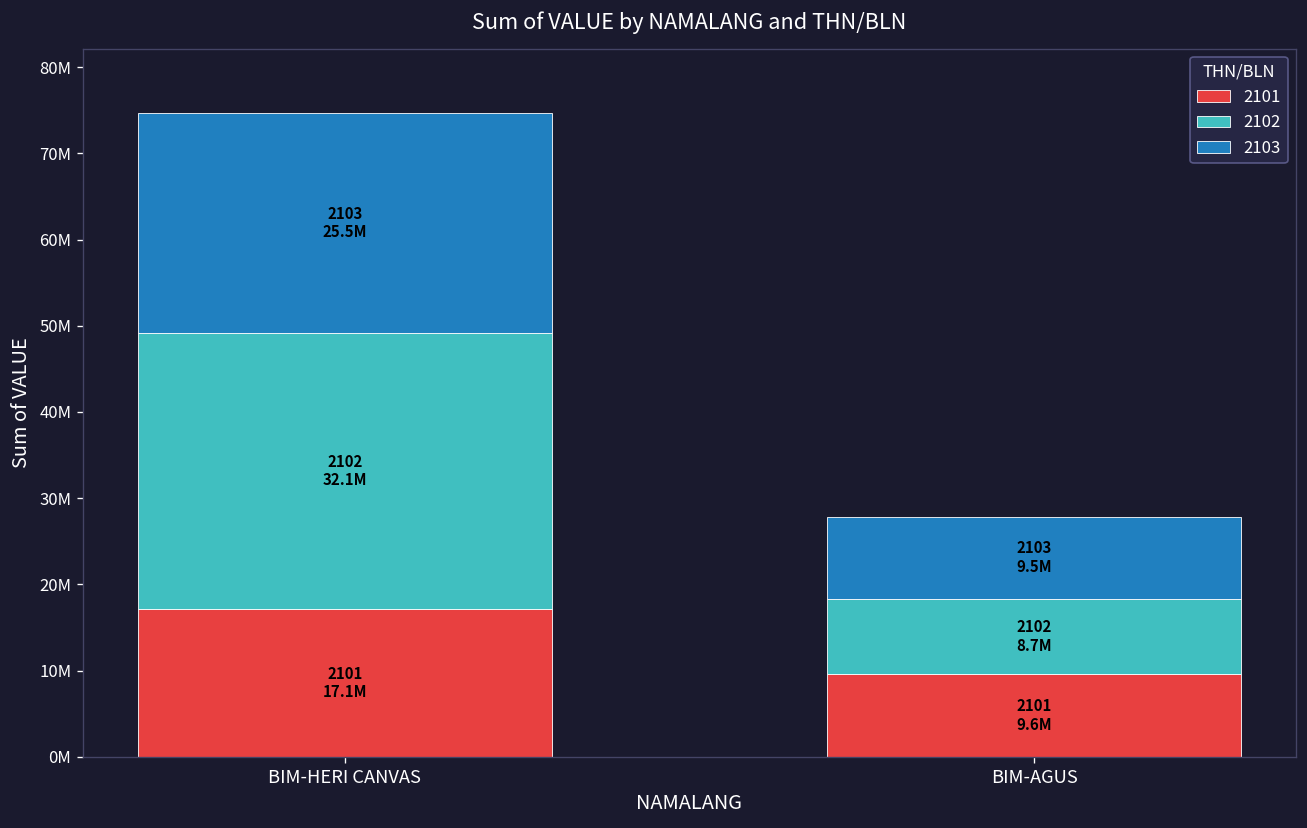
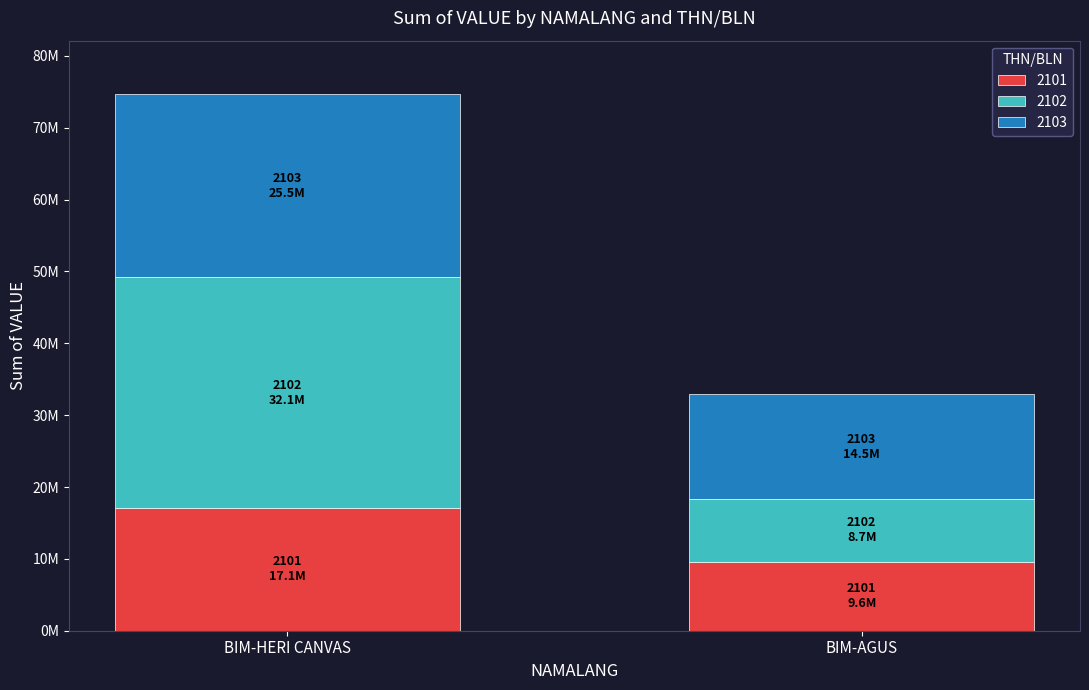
  {
    "2101": {
      "BIM-HERI CANVAS": "17.1M",
      "BIM-AGUS": "9.6M"
    },
    "2102": {
      "BIM-HERI CANVAS": "32.1M",
      "BIM-AGUS": "8.7M"
    },
    "2103": {
      "BIM-HERI CANVAS": "25.5M",
-     "BIM-AGUS": "9.5M"
+     "BIM-AGUS": "14.5M"
    }
  }
